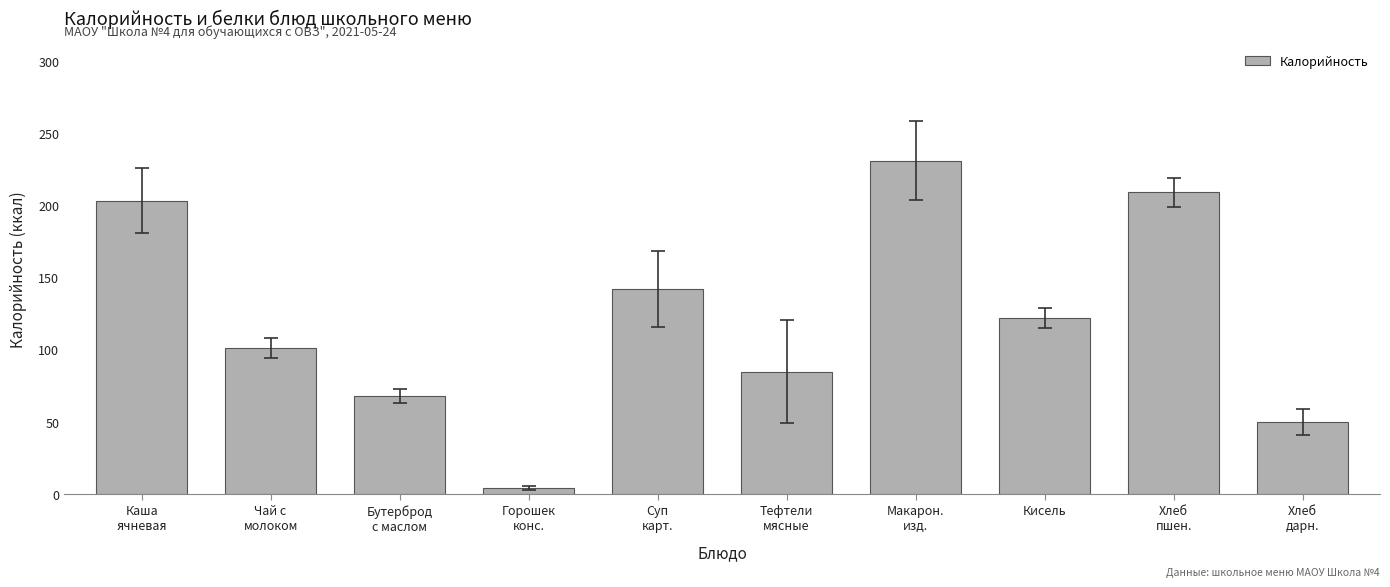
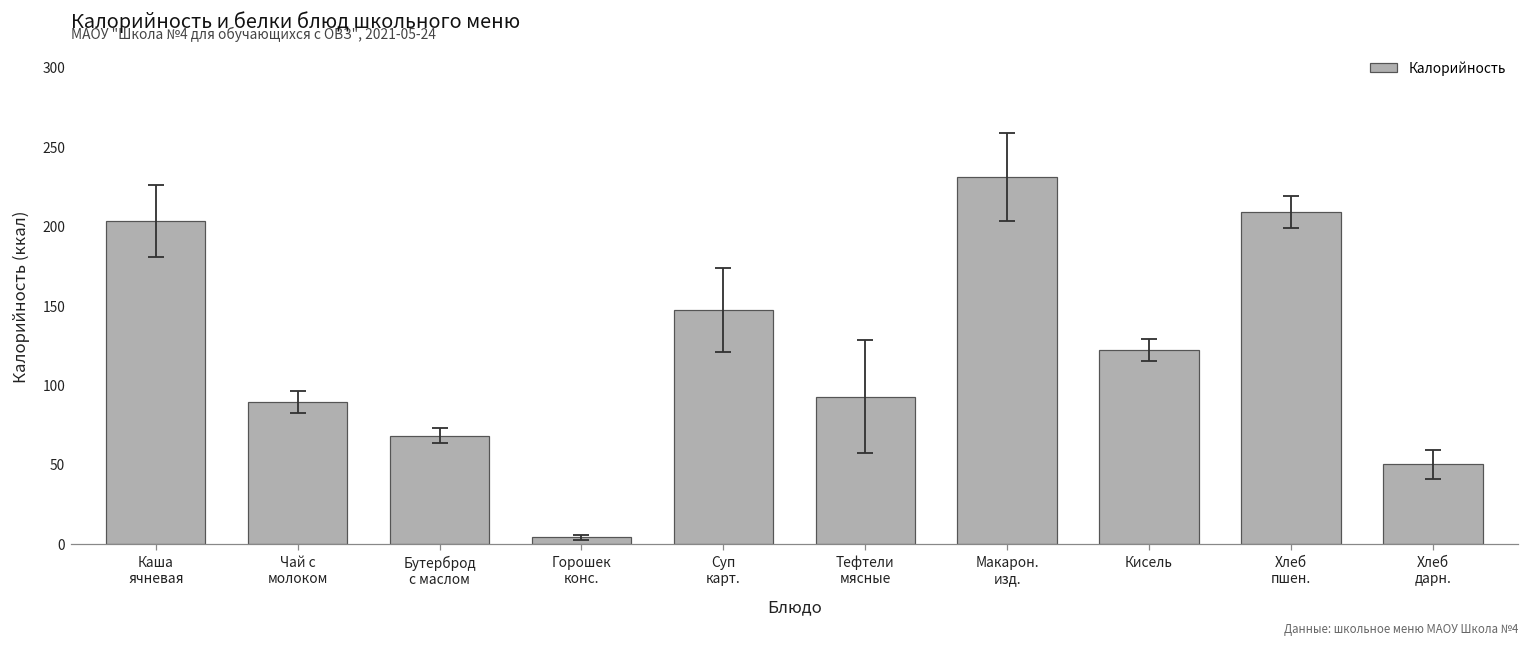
  {
    "Калорийность": {
      "Каша ячневая": 203,
-     "Чай с молоком": 101,
+     "Чай с молоком": 89,
      "Бутерброд с маслом": 68,
      "Горошек конс.": 4,
-     "Суп карт.": 142,
-     "Тефтели мясные": 85,
+     "Суп карт.": 147,
+     "Тефтели мясные": 93,
      "Макарон. изд.": 231,
      "Кисель": 122,
      "Хлеб пшен.": 209,
      "Хлеб дарн.": 50
    }
  }
